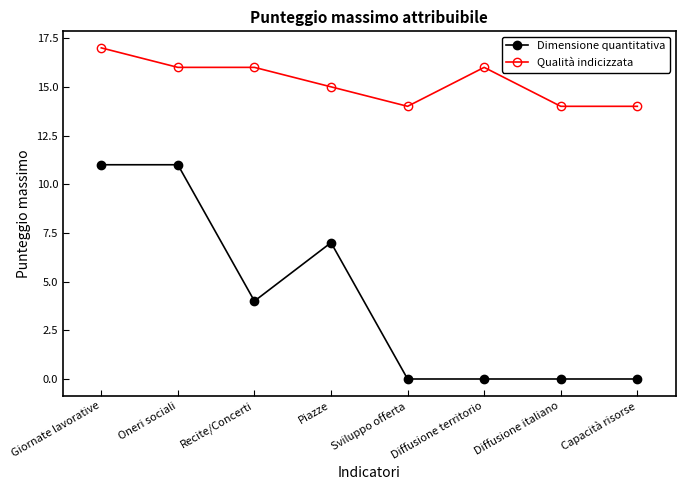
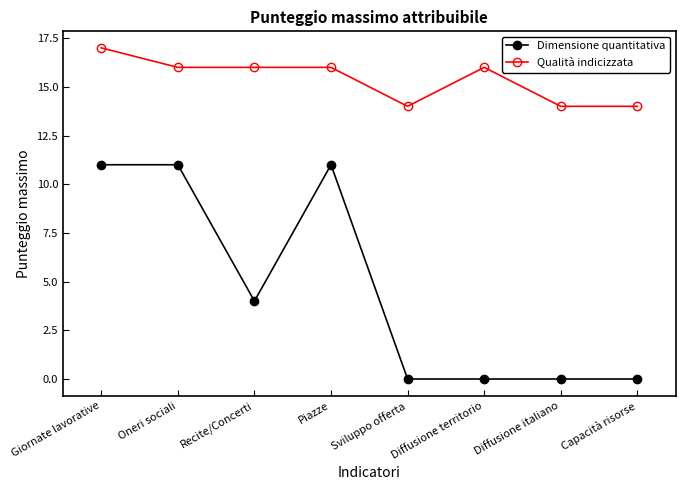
  {
    "Dimensione quantitativa": {
      "Giornate lavorative": 11,
      "Oneri sociali": 11,
      "Recite/Concerti": 4,
-     "Piazze": 7,
+     "Piazze": 11,
      "Sviluppo offerta": 0,
      "Diffusione territorio": 0,
      "Diffusione italiano": 0,
      "Capacità risorse": 0
    },
    "Qualità indicizzata": {
      "Giornate lavorative": 17.0,
      "Oneri sociali": 16.0,
      "Recite/Concerti": 16.0,
-     "Piazze": 15.0,
+     "Piazze": 16.0,
      "Sviluppo offerta": 14.0,
      "Diffusione territorio": 16.0,
      "Diffusione italiano": 14.0,
      "Capacità risorse": 14.0
    }
  }
